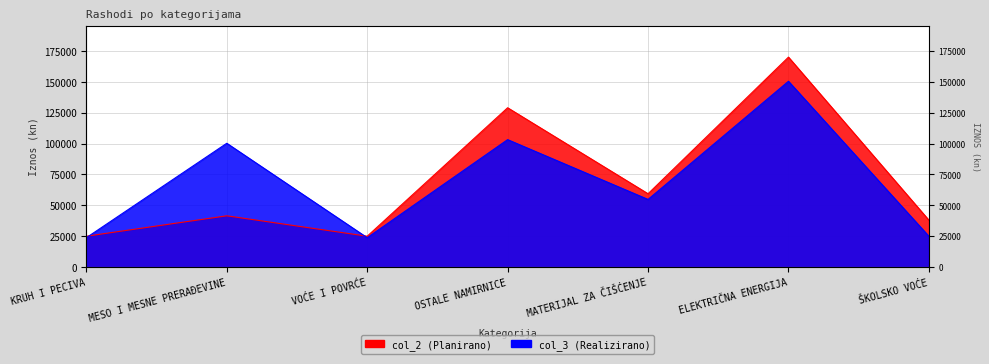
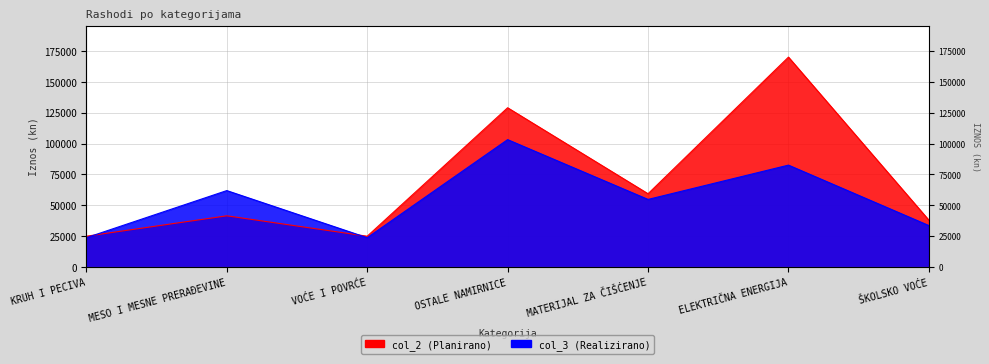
  {
    "col_2 (Planirano)": {
      "MESO I MESNE PRERAĐEVINE": 42000,
      "OSTALE NAMIRNICE": 129000,
      "MATERIJAL ZA ČIŠĆENJE": 59000,
      "ELEKTRIČNA ENERGIJA": 170000,
      "ŠKOLSKO VOĆE": 38000
    },
    "col_3 (Realizirano)": {
-     "MESO I MESNE PRERAĐEVINE": 100000,
+     "MESO I MESNE PRERAĐEVINE": 62000,
      "OSTALE NAMIRNICE": 103000,
      "MATERIJAL ZA ČIŠĆENJE": 55000,
-     "ELEKTRIČNA ENERGIJA": 150000,
-     "ŠKOLSKO VOĆE": 25000
+     "ELEKTRIČNA ENERGIJA": 83000,
+     "ŠKOLSKO VOĆE": 34000
    }
  }
